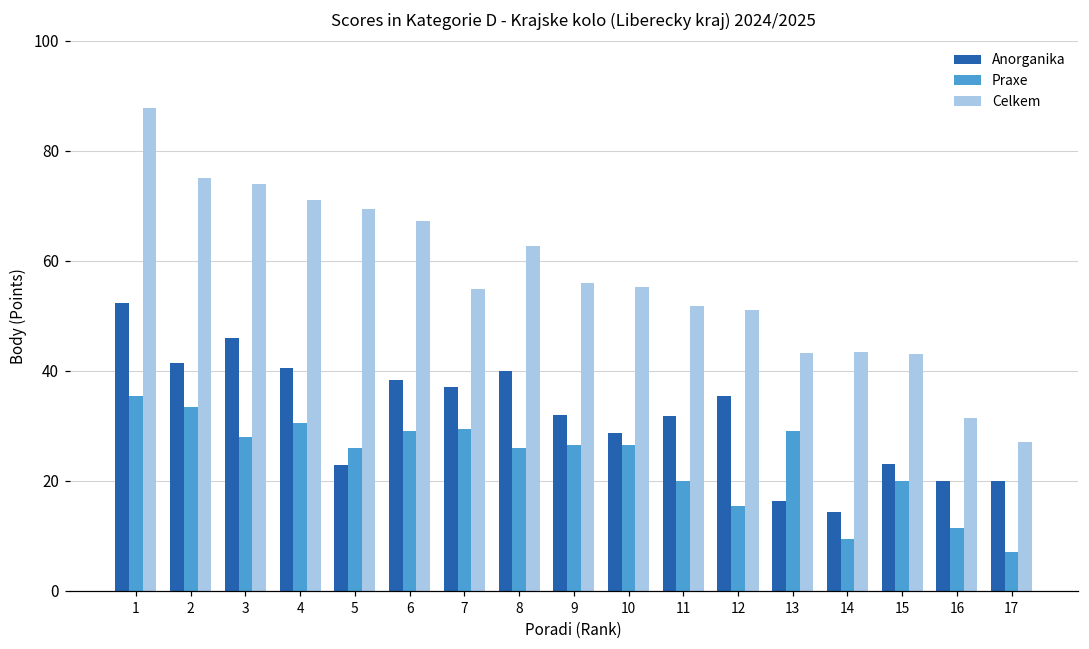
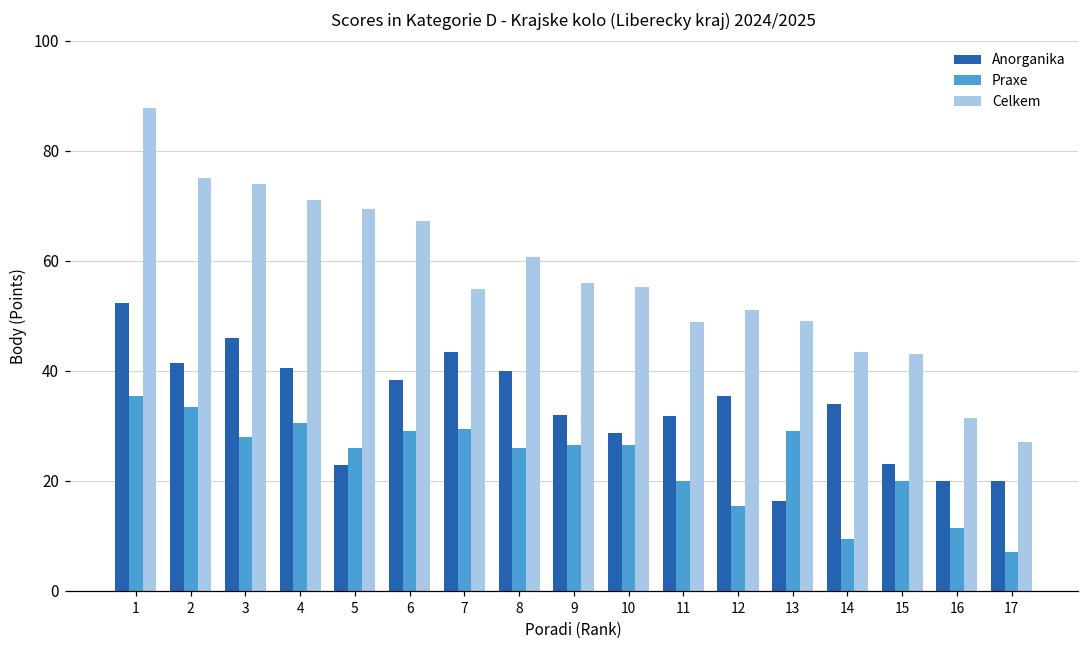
  {
    "Anorganika": {
      "1": 52,
      "2": 42,
      "3": 46,
      "4": 41,
      "5": 23,
      "6": 38,
-     "7": 37,
+     "7": 44,
      "8": 40,
      "9": 32,
      "10": 29,
      "11": 32,
      "12": 36,
      "13": 16,
-     "14": 14,
+     "14": 34,
      "15": 23,
      "16": 20,
      "17": 20
    },
    "Praxe": {
      "1": 36,
      "2": 34,
      "3": 28,
      "4": 31,
      "5": 26,
      "6": 29,
      "7": 30,
      "8": 26,
      "9": 27,
      "10": 27,
      "11": 20,
      "12": 16,
      "13": 29,
      "14": 10,
      "15": 20,
      "16": 12,
      "17": 7
    },
    "Celkem": {
      "1": 88,
      "2": 75,
      "3": 74,
      "4": 71,
      "5": 70,
      "6": 67,
      "7": 55,
-     "8": 63,
+     "8": 61,
      "9": 56,
      "10": 55,
-     "11": 52,
+     "11": 49,
      "12": 51,
-     "13": 43,
+     "13": 49,
      "14": 44,
      "15": 43,
      "16": 32,
      "17": 27
    }
  }
